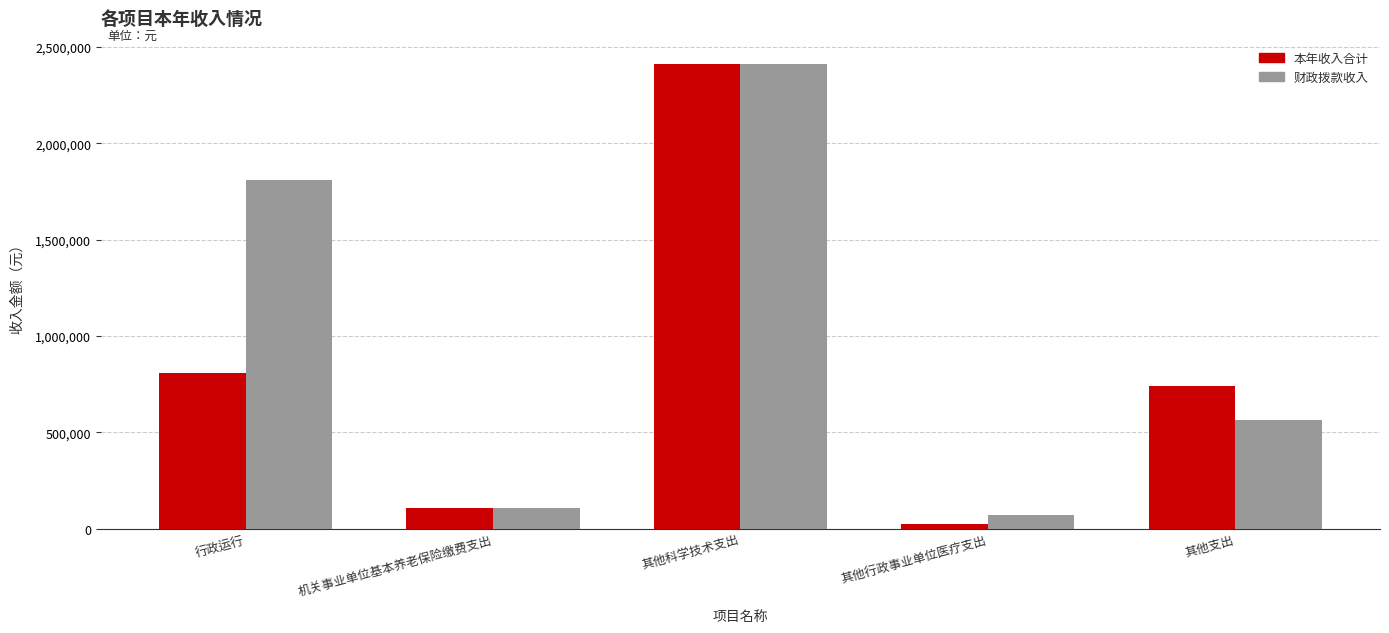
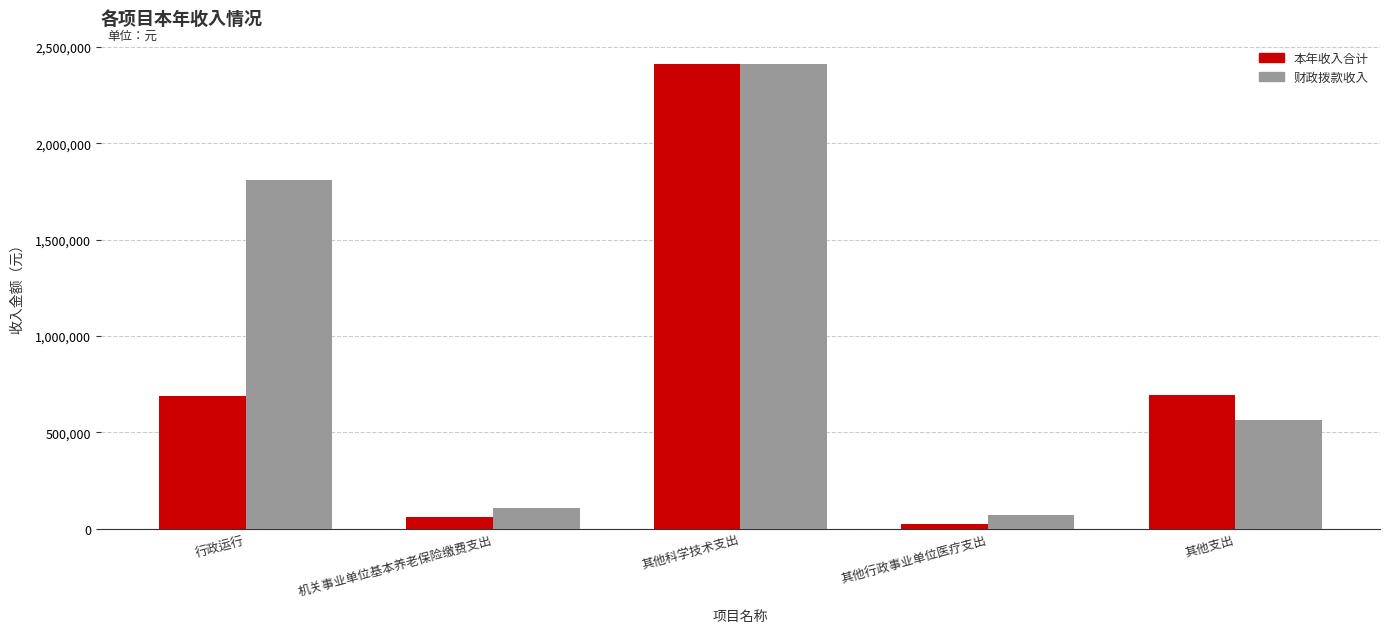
  {
    "本年收入合计": {
-     "行政运行": "810,000",
-     "机关事业单位基本养老保险缴费支出": "110,000",
+     "行政运行": "690,000",
+     "机关事业单位基本养老保险缴费支出": "60,000",
      "其他科学技术支出": "2,410,000",
      "其他行政事业单位医疗支出": "30,000",
-     "其他支出": "740,000"
+     "其他支出": "690,000"
    },
    "财政拨款收入": {
      "行政运行": "1,810,000",
      "机关事业单位基本养老保险缴费支出": "110,000",
      "其他科学技术支出": "2,410,000",
      "其他行政事业单位医疗支出": "70,000",
      "其他支出": "560,000"
    }
  }
